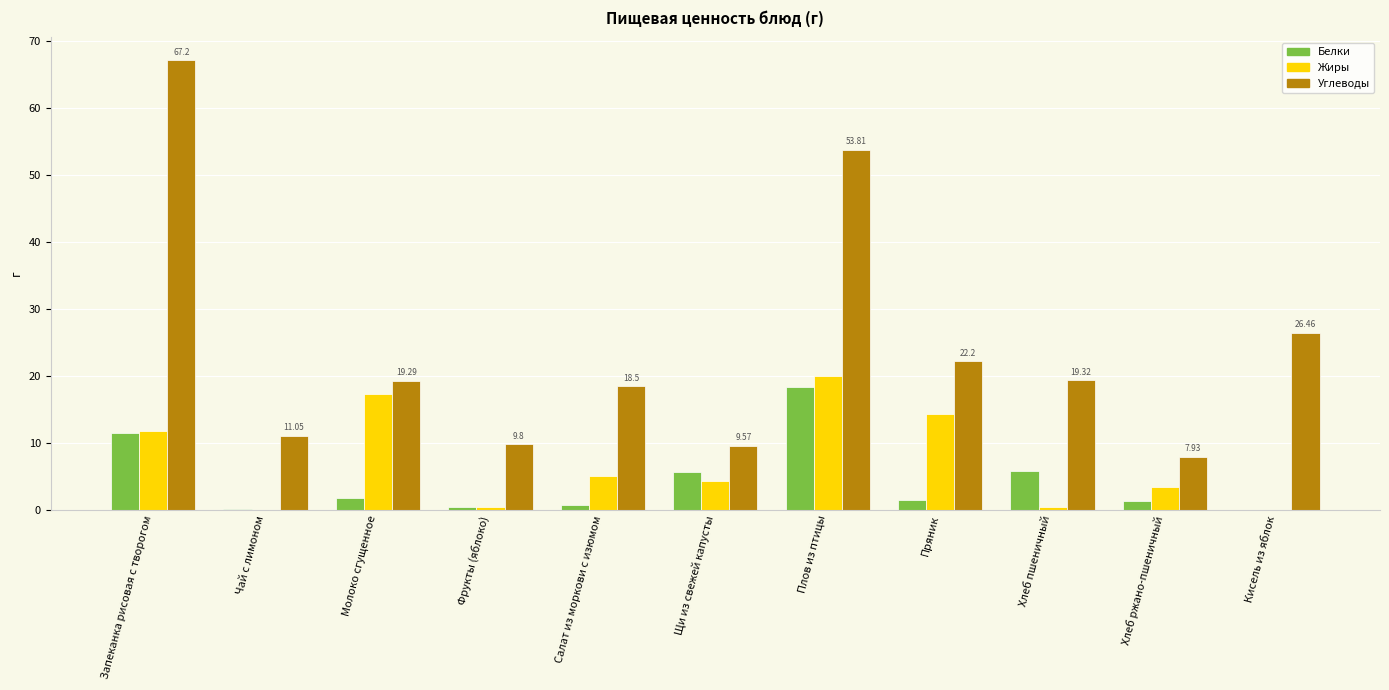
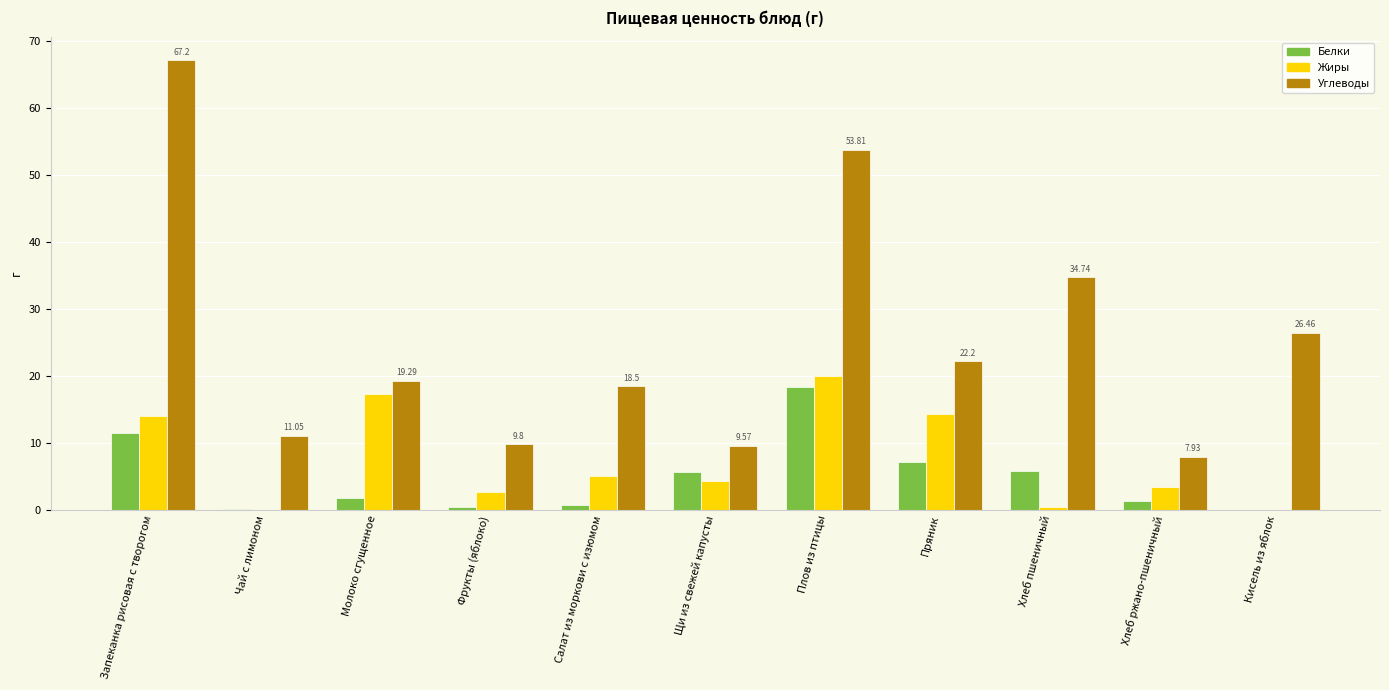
  {
    "Белки": {
      "Запеканка рисовая с творогом": 11,
      "Молоко сгущенное": 2,
      "Фрукты (яблоко)": 0,
      "Салат из моркови с изюмом": 1,
      "Щи из свежей капусты": 6,
      "Плов из птицы": 18,
-     "Пряник": 2,
+     "Пряник": 7,
      "Хлеб пшеничный": 6,
      "Хлеб ржано-пшеничный": 1,
      "Кисель из яблок": 0
    },
    "Жиры": {
-     "Запеканка рисовая с творогом": 12,
+     "Запеканка рисовая с творогом": 14,
      "Молоко сгущенное": 17,
-     "Фрукты (яблоко)": 0,
+     "Фрукты (яблоко)": 3,
      "Салат из моркови с изюмом": 5,
      "Щи из свежей капусты": 4,
      "Плов из птицы": 20,
      "Пряник": 14,
      "Хлеб пшеничный": 0,
      "Хлеб ржано-пшеничный": 3,
      "Кисель из яблок": 0
    },
    "Углеводы": {
      "Запеканка рисовая с творогом": 67.2,
      "Чай с лимоном": 11.05,
      "Молоко сгущенное": 19.29,
      "Фрукты (яблоко)": 9.8,
      "Салат из моркови с изюмом": 18.5,
      "Щи из свежей капусты": 9.57,
      "Плов из птицы": 53.81,
      "Пряник": 22.2,
-     "Хлеб пшеничный": 19.32,
+     "Хлеб пшеничный": 34.74,
      "Хлеб ржано-пшеничный": 7.93,
      "Кисель из яблок": 26.46
    }
  }
